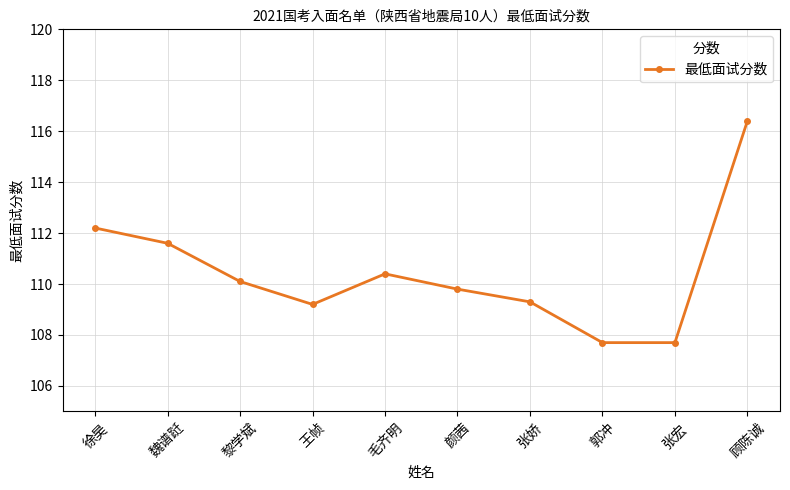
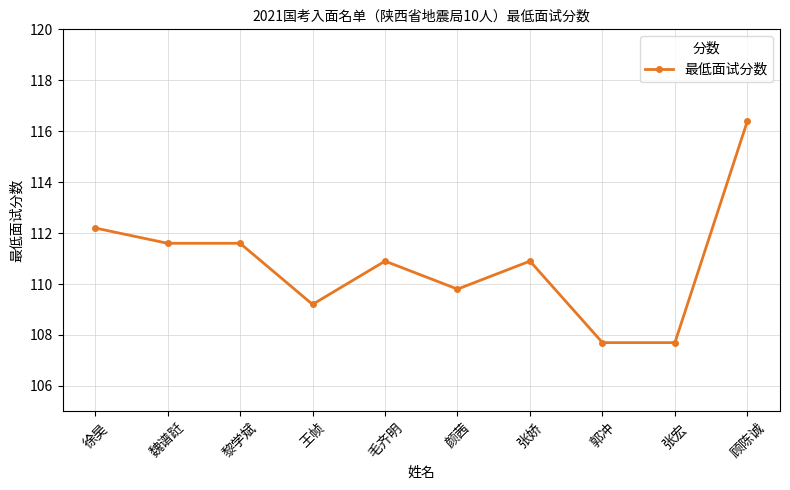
  {
    "徐昊": 112.2,
    "魏谱跹": 111.6,
-   "黎学斌": 110.1,
+   "黎学斌": 111.6,
    "王帧": 109.2,
-   "毛齐明": 110.4,
+   "毛齐明": 110.9,
    "颜茜": 109.8,
-   "张娇": 109.3,
+   "张娇": 110.9,
    "郭冲": 107.7,
    "张宏": 107.7,
    "顾陈诚": 116.4
  }
